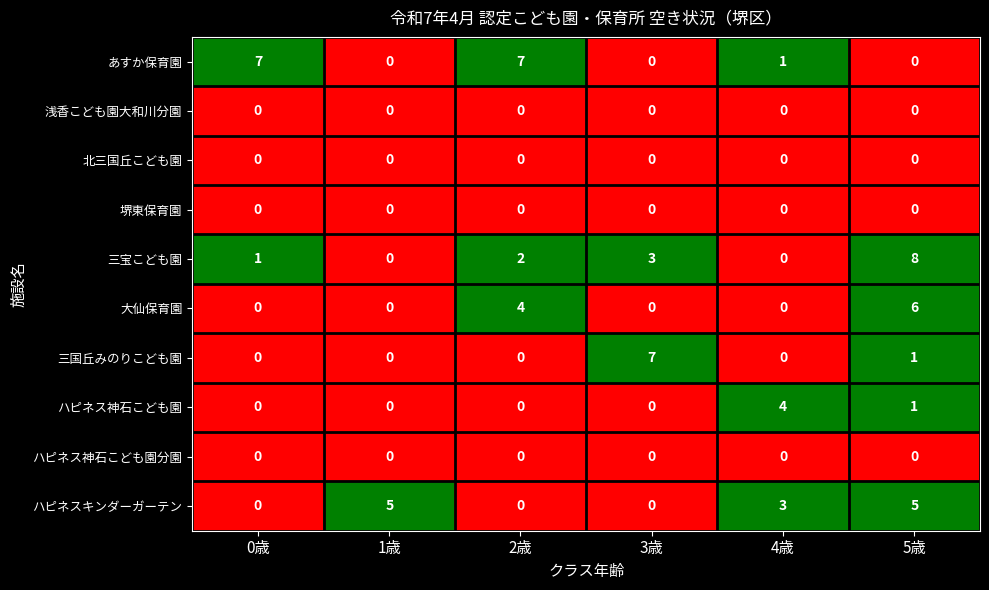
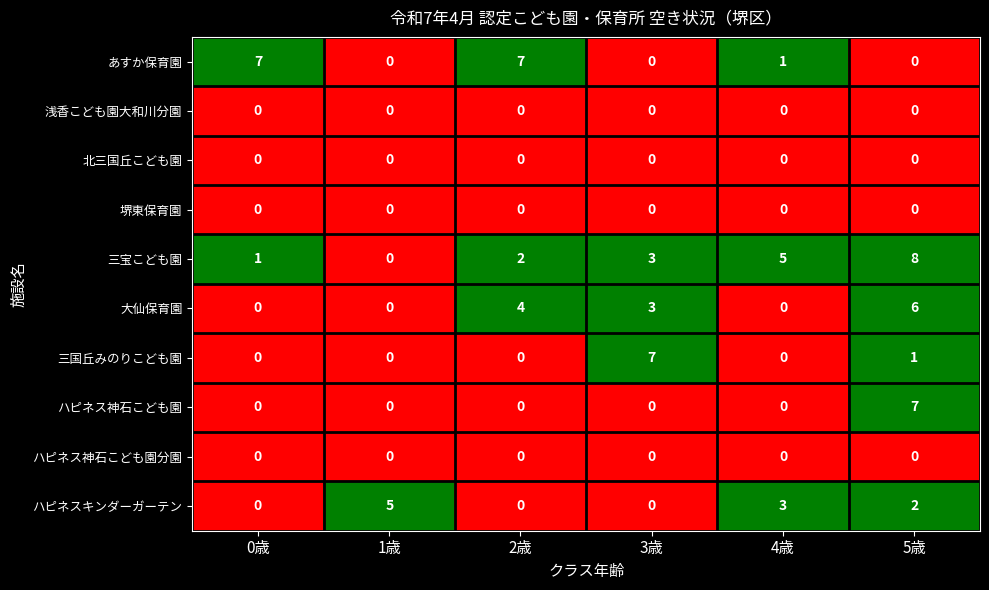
  {
    "あすか保育園": {
      "0歳": 7,
      "1歳": 0,
      "2歳": 7,
      "3歳": 0,
      "4歳": 1,
      "5歳": 0
    },
    "浅香こども園大和川分園": {
      "0歳": 0,
      "1歳": 0,
      "2歳": 0,
      "3歳": 0,
      "4歳": 0,
      "5歳": 0
    },
    "北三国丘こども園": {
      "0歳": 0,
      "1歳": 0,
      "2歳": 0,
      "3歳": 0,
      "4歳": 0,
      "5歳": 0
    },
    "堺東保育園": {
      "0歳": 0,
      "1歳": 0,
      "2歳": 0,
      "3歳": 0,
      "4歳": 0,
      "5歳": 0
    },
    "三宝こども園": {
      "0歳": 1,
      "1歳": 0,
      "2歳": 2,
      "3歳": 3,
-     "4歳": 0,
+     "4歳": 5,
      "5歳": 8
    },
    "大仙保育園": {
      "0歳": 0,
      "1歳": 0,
      "2歳": 4,
-     "3歳": 0,
+     "3歳": 3,
      "4歳": 0,
      "5歳": 6
    },
    "三国丘みのりこども園": {
      "0歳": 0,
      "1歳": 0,
      "2歳": 0,
      "3歳": 7,
      "4歳": 0,
      "5歳": 1
    },
    "ハピネス神石こども園": {
      "0歳": 0,
      "1歳": 0,
      "2歳": 0,
      "3歳": 0,
-     "4歳": 4,
-     "5歳": 1
+     "4歳": 0,
+     "5歳": 7
    },
    "ハピネス神石こども園分園": {
      "0歳": 0,
      "1歳": 0,
      "2歳": 0,
      "3歳": 0,
      "4歳": 0,
      "5歳": 0
    },
    "ハピネスキンダーガーテン": {
      "0歳": 0,
      "1歳": 5,
      "2歳": 0,
      "3歳": 0,
      "4歳": 3,
-     "5歳": 5
+     "5歳": 2
    }
  }
